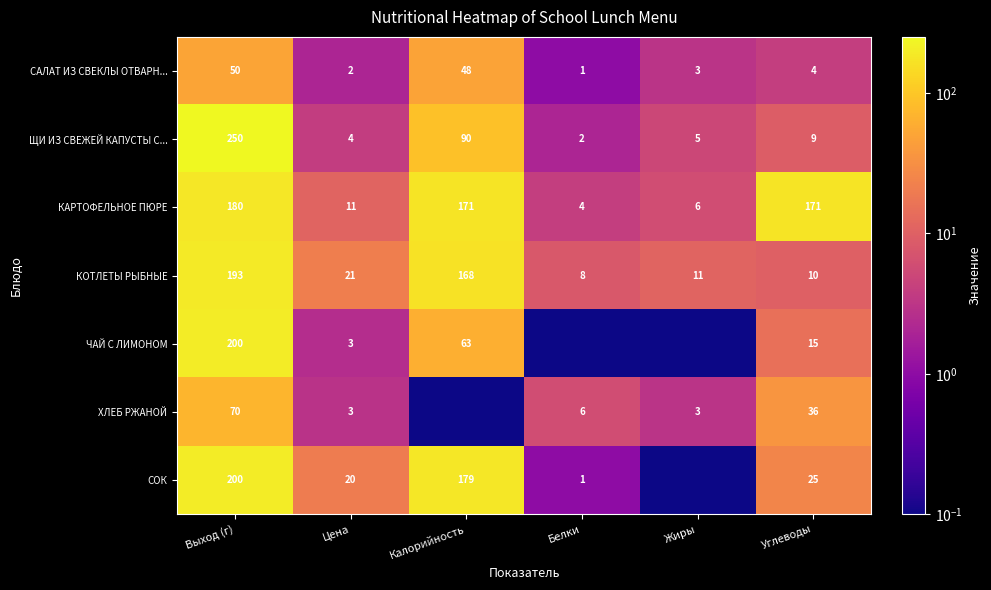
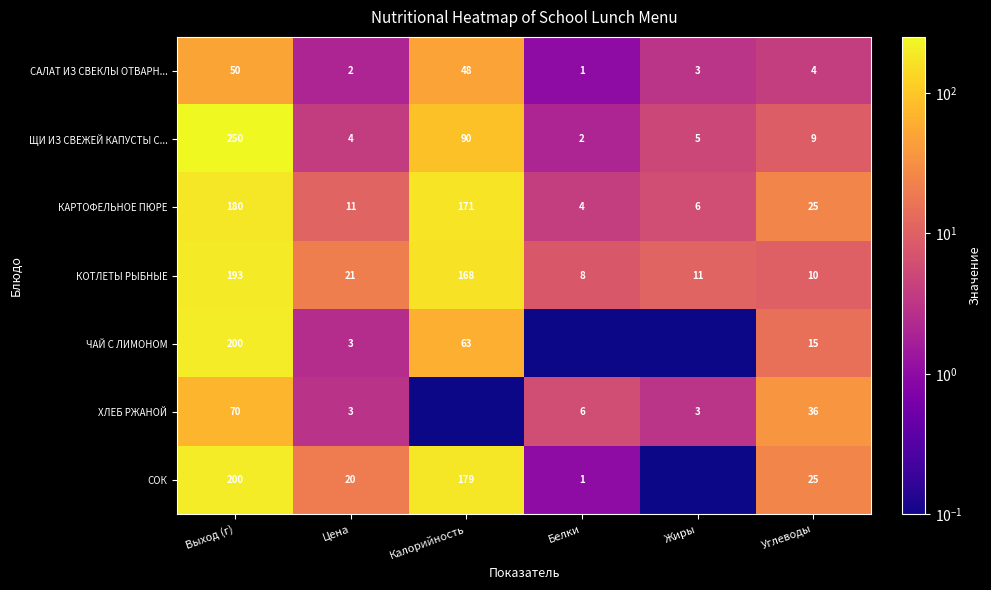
  {
    "САЛАТ ИЗ СВЕКЛЫ ОТВАРН...": {
      "Выход (г)": 50,
      "Цена": 2,
      "Калорийность": 48,
      "Белки": 1,
      "Жиры": 3,
      "Углеводы": 4
    },
    "ЩИ ИЗ СВЕЖЕЙ КАПУСТЫ С...": {
      "Выход (г)": 250,
      "Цена": 4,
      "Калорийность": 90,
      "Белки": 2,
      "Жиры": 5,
      "Углеводы": 9
    },
    "КАРТОФЕЛЬНОЕ ПЮРЕ": {
      "Выход (г)": 180,
      "Цена": 11,
      "Калорийность": 171,
      "Белки": 4,
      "Жиры": 6,
-     "Углеводы": 171
+     "Углеводы": 25
    },
    "КОТЛЕТЫ РЫБНЫЕ": {
      "Выход (г)": 193,
      "Цена": 21,
      "Калорийность": 168,
      "Белки": 8,
      "Жиры": 11,
      "Углеводы": 10
    },
    "ЧАЙ С ЛИМОНОМ": {
      "Выход (г)": 200,
      "Цена": 3,
      "Калорийность": 63,
      "Углеводы": 15
    },
    "ХЛЕБ РЖАНОЙ": {
      "Выход (г)": 70,
      "Цена": 3,
      "Белки": 6,
      "Жиры": 3,
      "Углеводы": 36
    },
    "СОК": {
      "Выход (г)": 200,
      "Цена": 20,
      "Калорийность": 179,
      "Белки": 1,
      "Углеводы": 25
    }
  }
